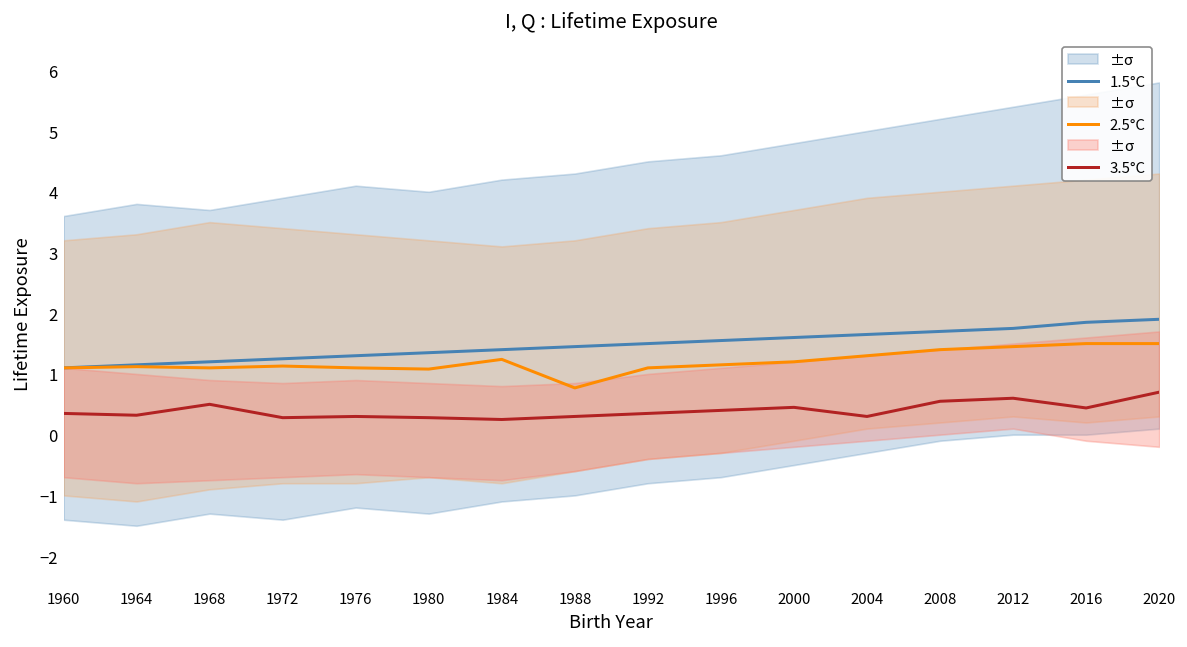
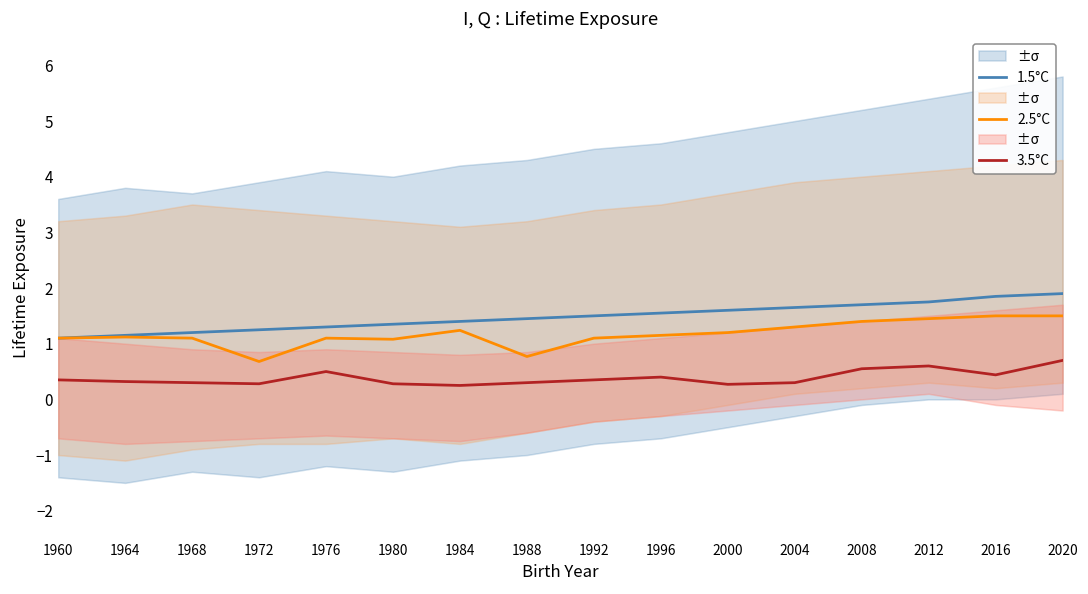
  {
    "2.5°C": {
      "1968": 1.1,
-     "1972": 1.1,
+     "1972": 0.7,
      "1976": 1.1,
      "1980": 1.1,
      "1984": 1.2,
      "1988": 0.8,
      "1992": 1.1,
      "2016": 1.5,
      "2020": 1.5
    },
    "3.5°C": {
      "1960": 0.4,
      "1964": 0.3,
-     "1968": 0.5,
+     "1968": 0.3,
      "1972": 0.3,
-     "1976": 0.3,
+     "1976": 0.5,
      "1980": 0.3,
      "1984": 0.3,
      "1988": 0.3,
      "1992": 0.4,
      "1996": 0.4,
-     "2000": 0.5,
+     "2000": 0.3,
      "2004": 0.3,
      "2008": 0.6,
      "2012": 0.6,
      "2016": 0.4,
      "2020": 0.7
    }
  }
